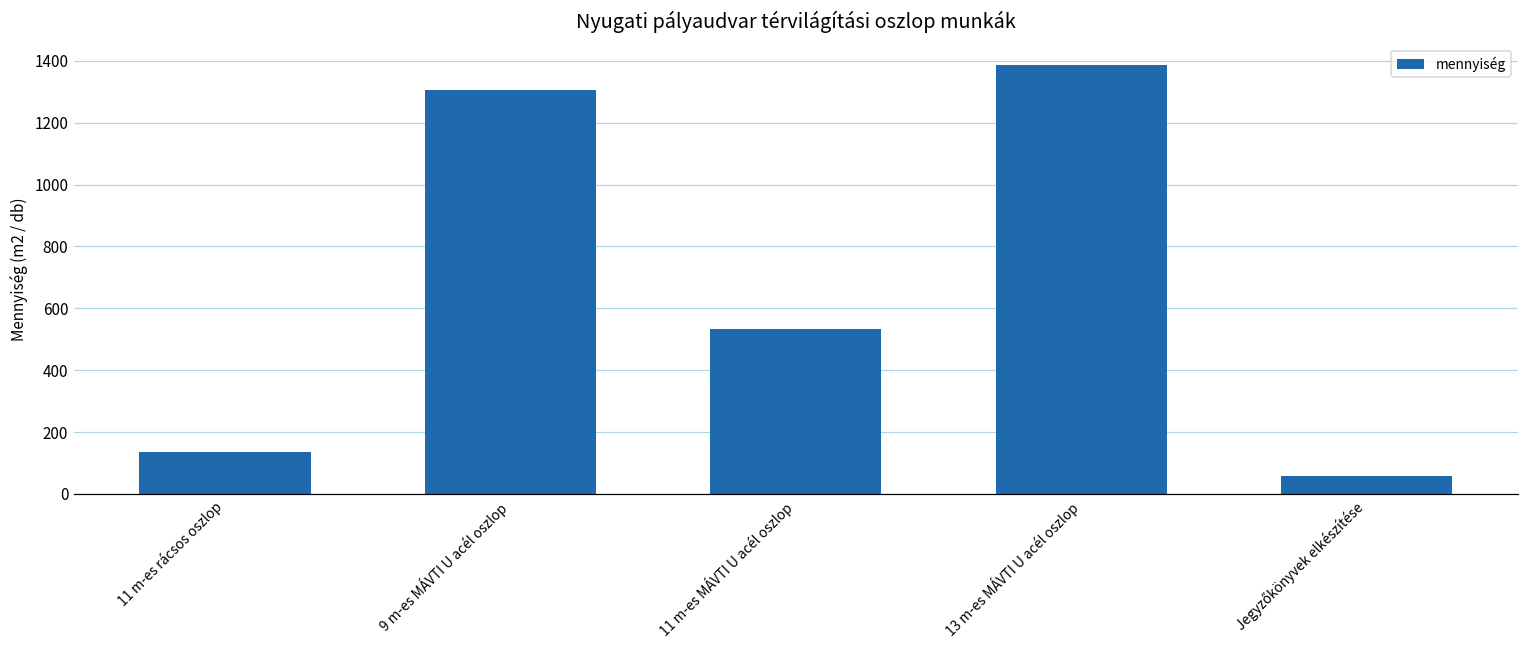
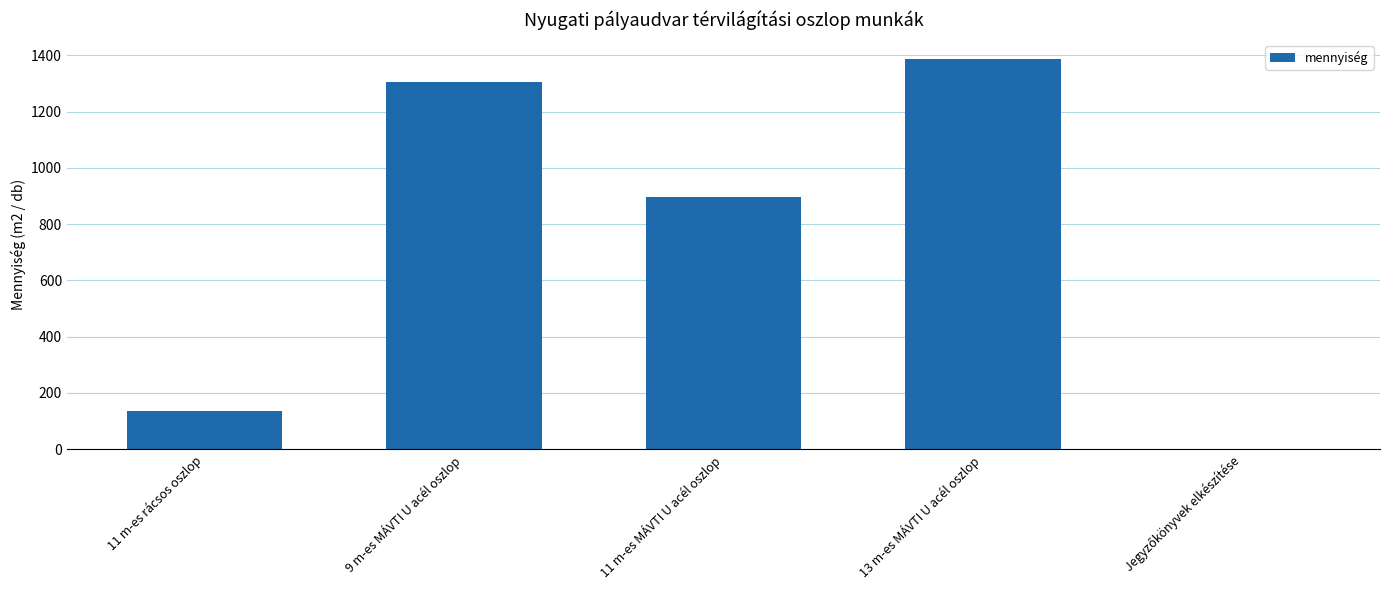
  {
    "11 m-es rácsos oszlop": 140,
    "9 m-es MÁVTI U acél oszlop": 1310,
-   "11 m-es MÁVTI U acél oszlop": 530,
+   "11 m-es MÁVTI U acél oszlop": 900,
    "13 m-es MÁVTI U acél oszlop": 1390,
-   "Jegyzőkönyvek elkészítése": 60
+   "Jegyzőkönyvek elkészítése": 0
  }
